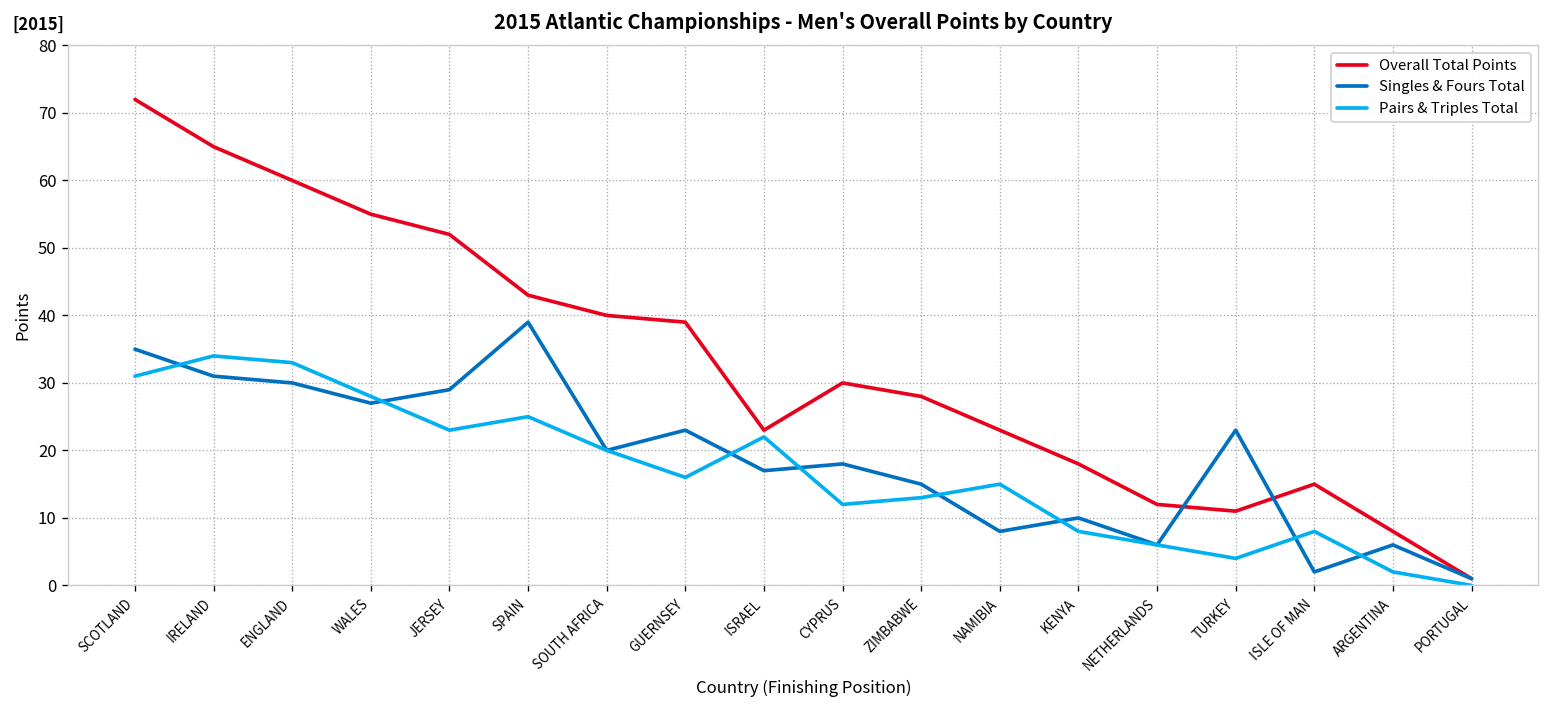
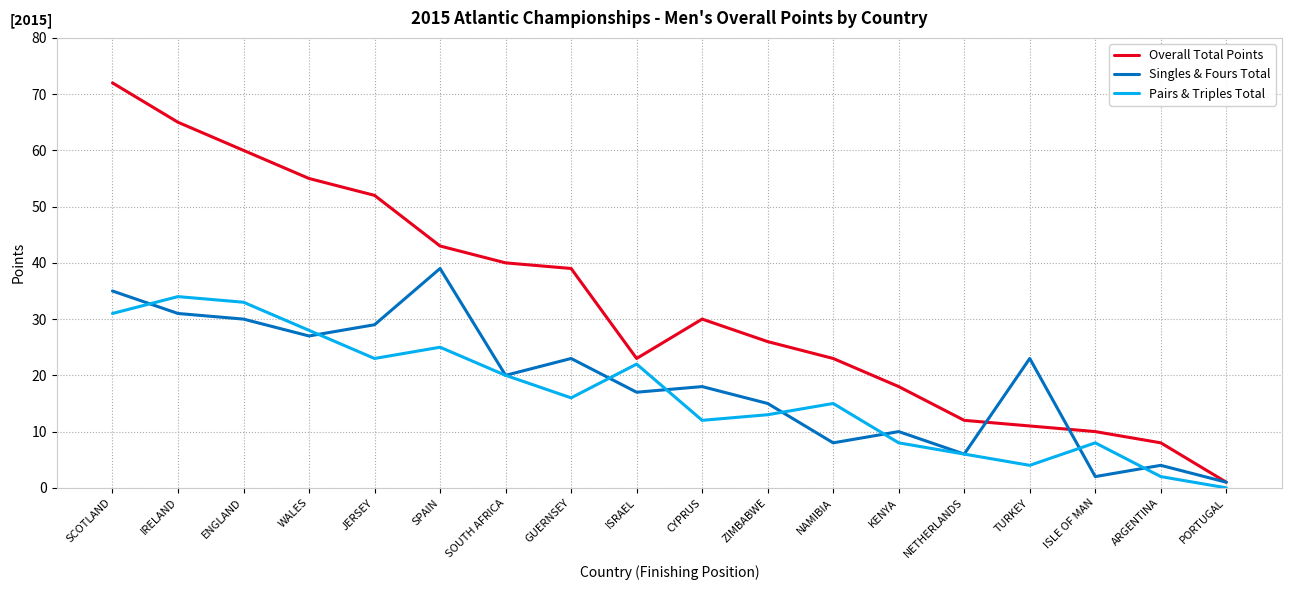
  {
    "Overall Total Points": {
      "SCOTLAND": 72,
      "IRELAND": 65,
      "ENGLAND": 60,
      "WALES": 55,
      "JERSEY": 52,
      "SPAIN": 43,
      "SOUTH AFRICA": 40,
      "GUERNSEY": 39,
      "ISRAEL": 23,
      "CYPRUS": 30,
-     "ZIMBABWE": 28,
+     "ZIMBABWE": 26,
      "NAMIBIA": 23,
      "KENYA": 18,
      "NETHERLANDS": 12,
      "TURKEY": 11,
-     "ISLE OF MAN": 15,
+     "ISLE OF MAN": 10,
      "ARGENTINA": 8
    },
    "Singles & Fours Total": {
      "SCOTLAND": 35,
      "IRELAND": 31,
      "ENGLAND": 30,
      "WALES": 27,
      "JERSEY": 29,
      "SPAIN": 39,
      "GUERNSEY": 23,
      "ISRAEL": 17,
      "CYPRUS": 18,
      "ZIMBABWE": 15,
      "NAMIBIA": 8,
      "KENYA": 10,
      "TURKEY": 23,
      "ISLE OF MAN": 2,
-     "ARGENTINA": 6
+     "ARGENTINA": 4
    },
    "Pairs & Triples Total": {
      "SCOTLAND": 31,
      "IRELAND": 34,
      "ENGLAND": 33,
      "WALES": 28,
      "JERSEY": 23,
      "SPAIN": 25,
      "GUERNSEY": 16,
      "ISRAEL": 22,
      "CYPRUS": 12,
      "ZIMBABWE": 13,
      "NAMIBIA": 15,
      "KENYA": 8,
      "TURKEY": 4,
      "ISLE OF MAN": 8,
      "ARGENTINA": 2,
      "PORTUGAL": 0
    }
  }
